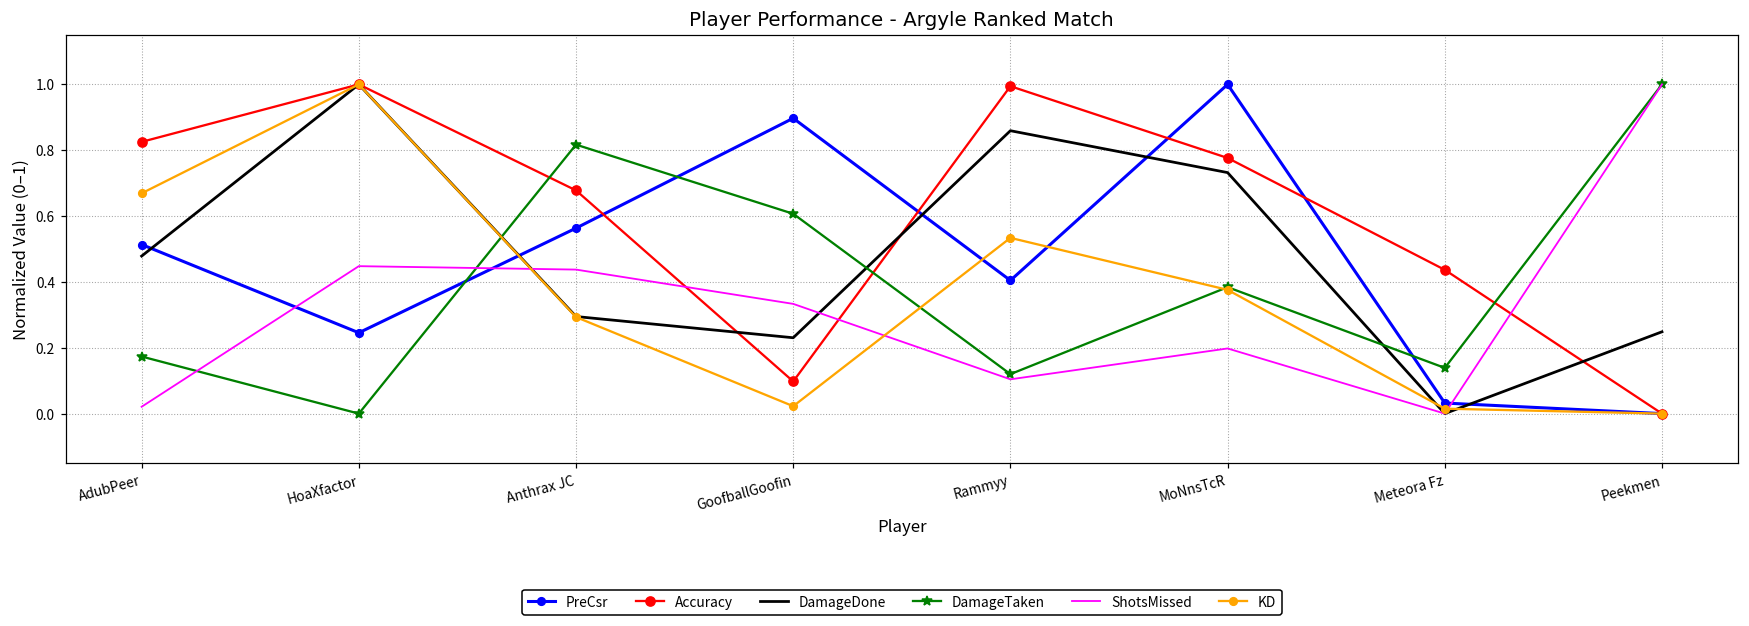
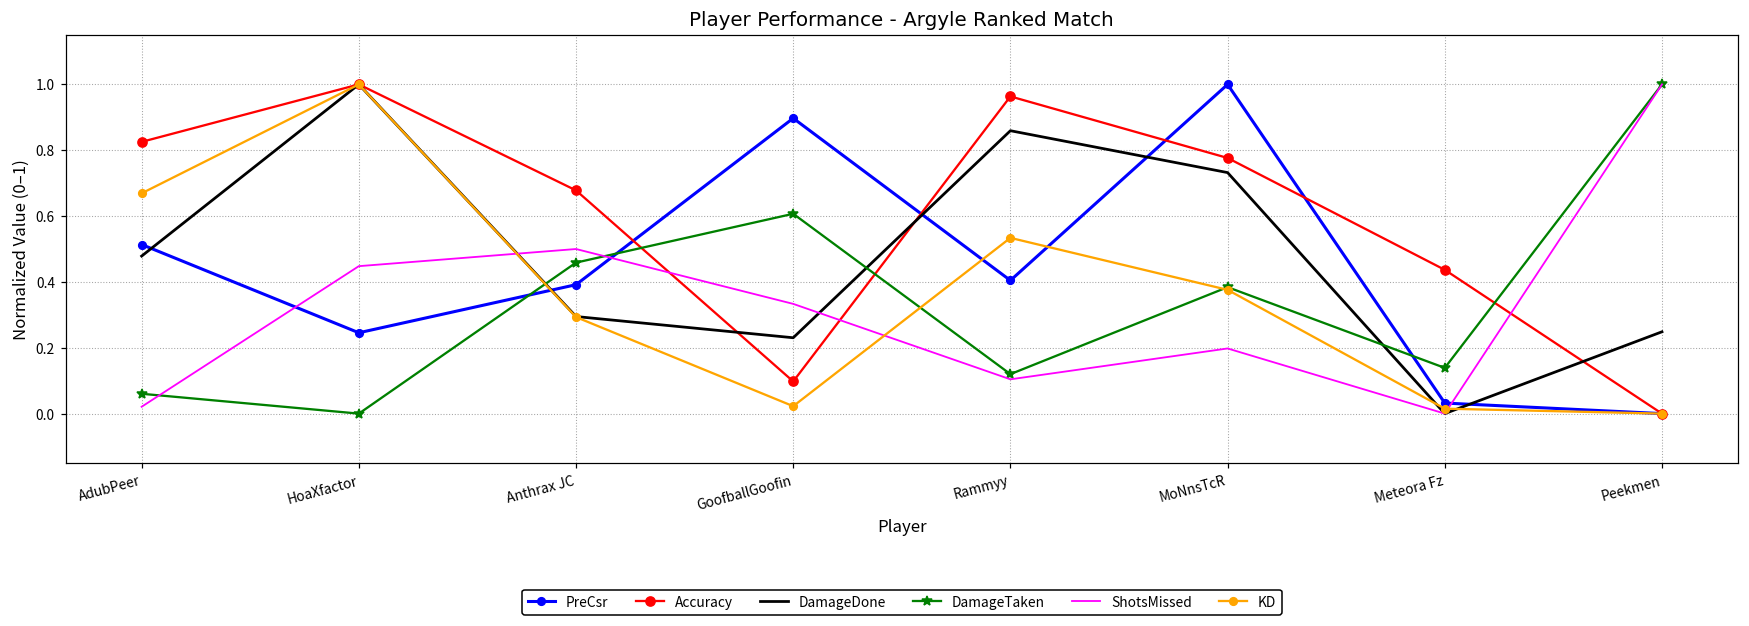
  {
    "PreCsr": {
      "AdubPeer": 0.51,
      "HoaXfactor": 0.25,
-     "Anthrax JC": 0.56,
+     "Anthrax JC": 0.39,
      "GoofballGoofin": 0.90,
      "Rammyy": 0.40,
      "MoNnsTcR": 1.00,
      "Meteora Fz": 0.03
    },
    "Accuracy": {
      "AdubPeer": 0.83,
      "Anthrax JC": 0.68,
      "GoofballGoofin": 0.10,
-     "Rammyy": 0.99,
+     "Rammyy": 0.96,
      "MoNnsTcR": 0.78,
      "Meteora Fz": 0.44
    },
    "DamageDone": {
      "AdubPeer": 0.48,
      "GoofballGoofin": 0.23,
      "Rammyy": 0.86,
      "MoNnsTcR": 0.73,
      "Peekmen": 0.25
    },
    "DamageTaken": {
-     "AdubPeer": 0.17,
+     "AdubPeer": 0.06,
      "HoaXfactor": 0.00,
-     "Anthrax JC": 0.82,
+     "Anthrax JC": 0.46,
      "GoofballGoofin": 0.61,
      "Rammyy": 0.12,
      "Meteora Fz": 0.14
    },
    "ShotsMissed": {
      "AdubPeer": 0.02,
      "HoaXfactor": 0.45,
-     "Anthrax JC": 0.44,
+     "Anthrax JC": 0.50,
      "GoofballGoofin": 0.33,
      "Rammyy": 0.10,
      "MoNnsTcR": 0.20
    },
    "KD": {
      "AdubPeer": 0.67,
      "GoofballGoofin": 0.02,
      "Rammyy": 0.53,
      "Meteora Fz": 0.02
    }
  }
